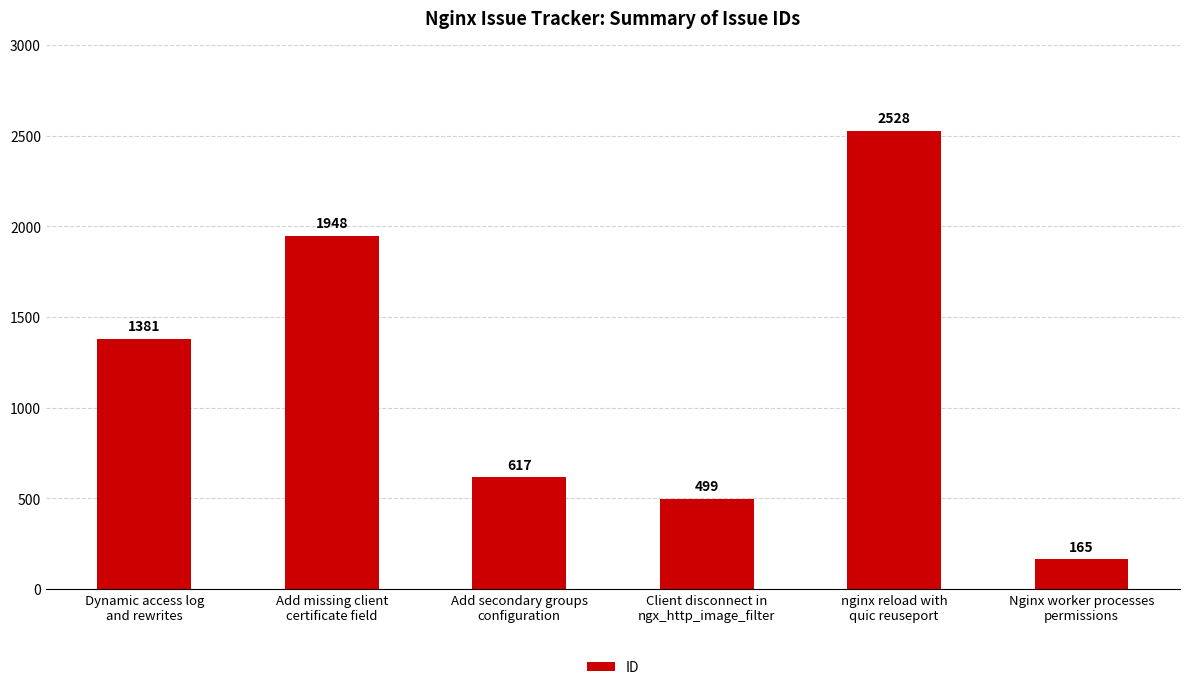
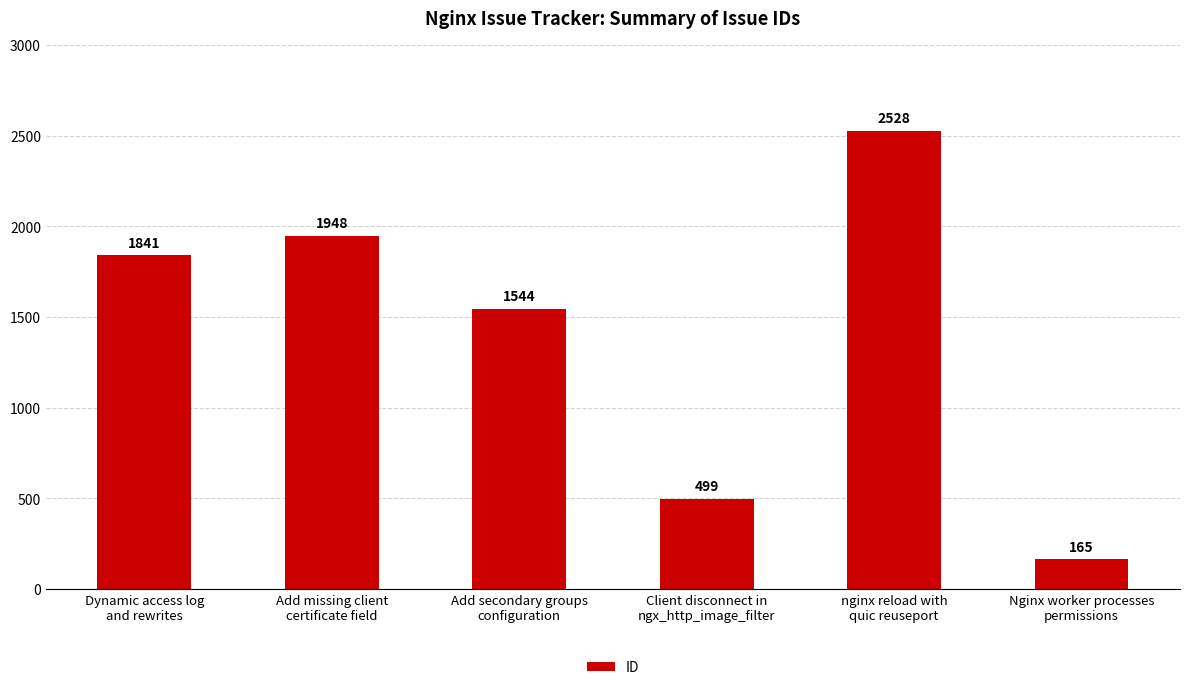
  {
-   "Dynamic access log and rewrites": 1381,
+   "Dynamic access log and rewrites": 1841,
    "Add missing client certificate field": 1948,
-   "Add secondary groups configuration": 617,
+   "Add secondary groups configuration": 1544,
    "Client disconnect in ngx_http_image_filter": 499,
    "nginx reload with quic reuseport": 2528,
    "Nginx worker processes permissions": 165
  }
